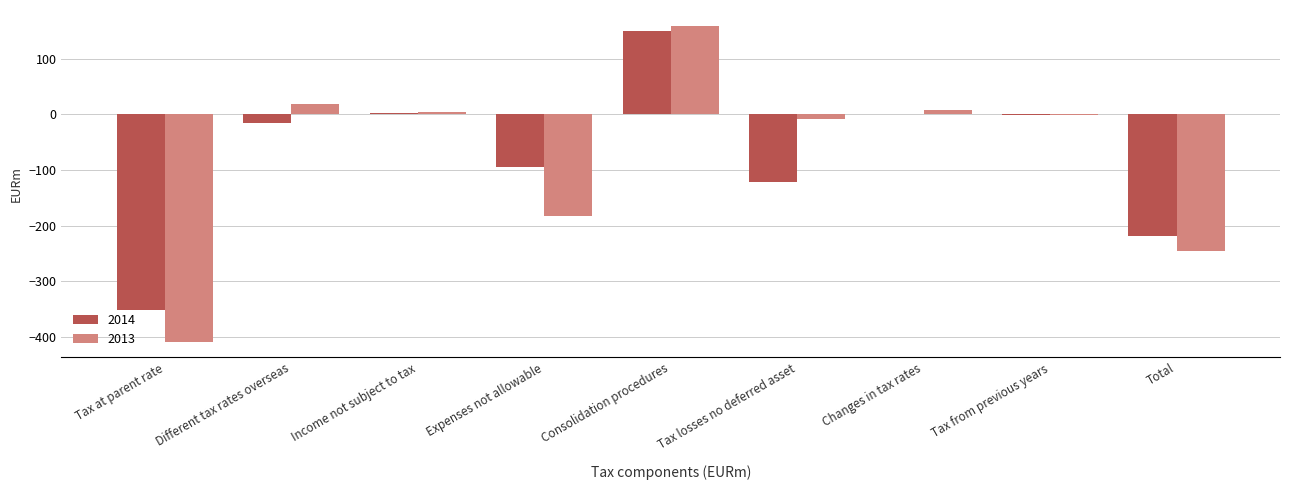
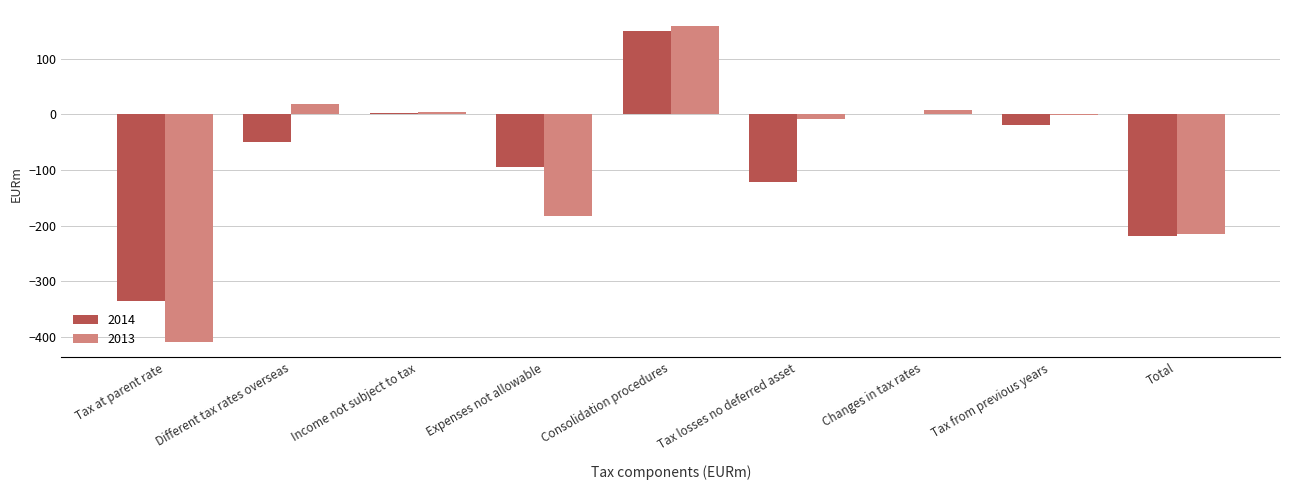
  {
    "2014": {
-     "Tax at parent rate": -350,
-     "Different tax rates overseas": -20,
+     "Tax at parent rate": -340,
+     "Different tax rates overseas": -50,
      "Expenses not allowable": -90,
      "Consolidation procedures": 150,
      "Tax losses no deferred asset": -120,
-     "Tax from previous years": 0,
+     "Tax from previous years": -20,
      "Total": -220
    },
    "2013": {
      "Tax at parent rate": -410,
      "Different tax rates overseas": 20,
      "Income not subject to tax": 0,
      "Expenses not allowable": -180,
      "Consolidation procedures": 160,
      "Tax losses no deferred asset": -10,
      "Changes in tax rates": 10,
-     "Total": -250
+     "Total": -220
    }
  }
